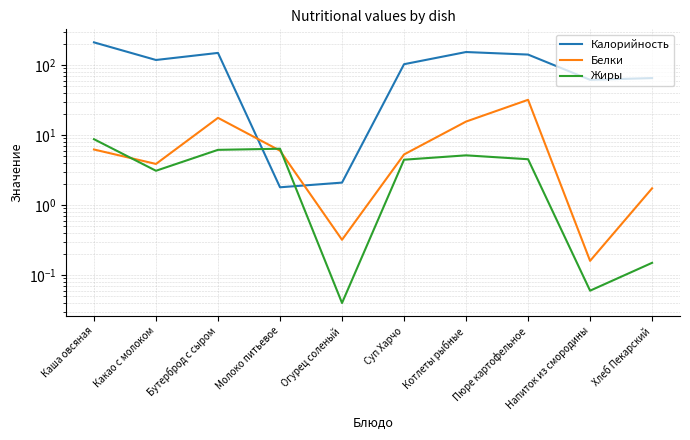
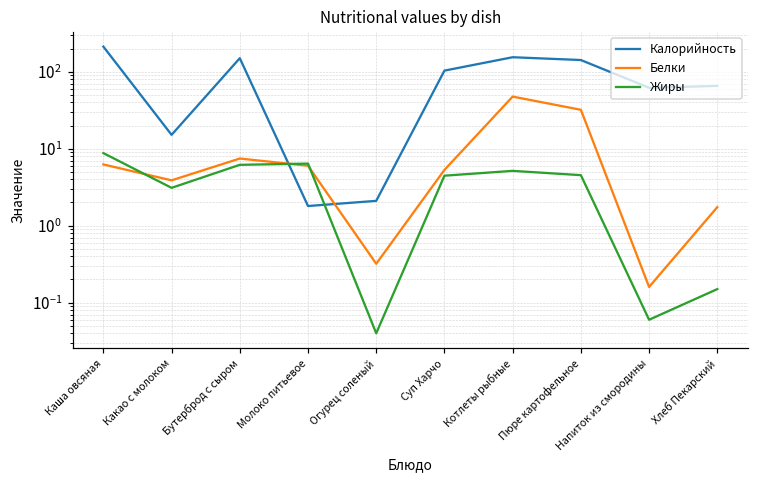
  {
    "Калорийность": {
      "Каша овсяная": 210,
-     "Какао с молоком": 120,
+     "Какао с молоком": 15,
      "Бутерброд с сыром": 150,
      "Молоко питьевое": 1.8,
      "Огурец соленый": 2,
      "Суп Харчо": 100,
      "Котлеты рыбные": 150,
      "Пюре картофельное": 140
    },
    "Белки": {
      "Каша овсяная": 6,
      "Какао с молоком": 4,
-     "Бутерброд с сыром": 18,
+     "Бутерброд с сыром": 7,
      "Огурец соленый": 0.3,
      "Суп Харчо": 5,
-     "Котлеты рыбные": 16,
+     "Котлеты рыбные": 50,
      "Пюре картофельное": 30,
      "Напиток из смородины": 0.16,
      "Хлеб Пекарский": 1.7
    },
    "Жиры": {
      "Каша овсяная": 9,
      "Какао с молоком": 3,
      "Бутерброд с сыром": 6,
      "Огурец соленый": 0.04,
      "Суп Харчо": 4,
      "Котлеты рыбные": 5,
      "Пюре картофельное": 5,
      "Напиток из смородины": 0.06,
      "Хлеб Пекарский": 0.15
    }
  }
